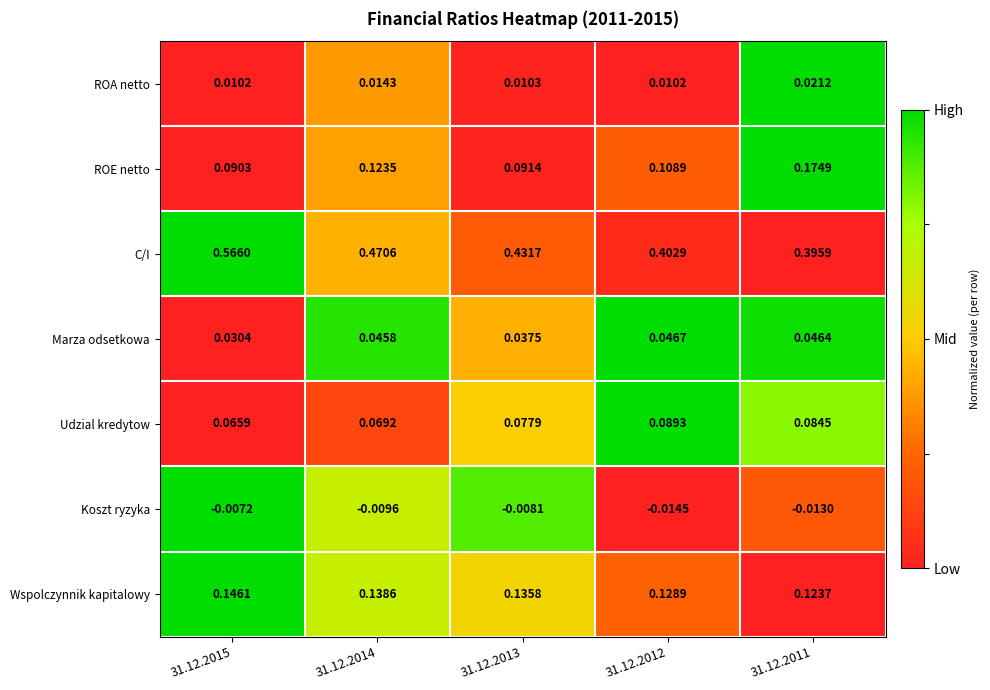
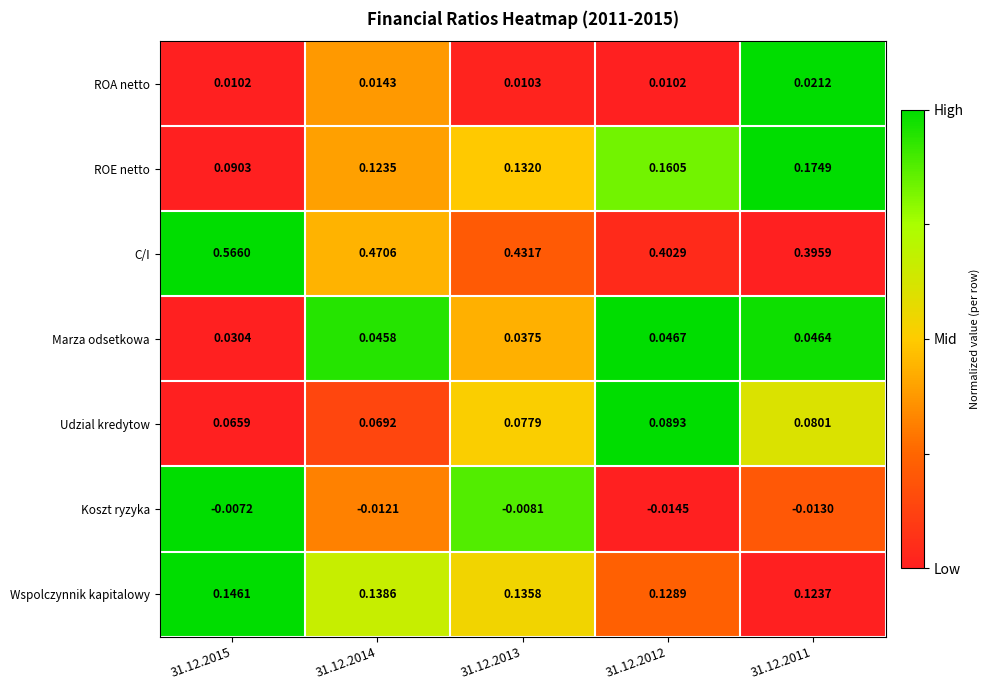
  {
    "ROA netto": {
      "31.12.2015": 0.0102,
      "31.12.2014": 0.0143,
      "31.12.2013": 0.0103,
      "31.12.2012": 0.0102,
      "31.12.2011": 0.0212
    },
    "ROE netto": {
      "31.12.2015": 0.0903,
      "31.12.2014": 0.1235,
-     "31.12.2013": 0.0914,
-     "31.12.2012": 0.1089,
+     "31.12.2013": 0.1320,
+     "31.12.2012": 0.1605,
      "31.12.2011": 0.1749
    },
    "C/I": {
      "31.12.2015": 0.5660,
      "31.12.2014": 0.4706,
      "31.12.2013": 0.4317,
      "31.12.2012": 0.4029,
      "31.12.2011": 0.3959
    },
    "Marza odsetkowa": {
      "31.12.2015": 0.0304,
      "31.12.2014": 0.0458,
      "31.12.2013": 0.0375,
      "31.12.2012": 0.0467,
      "31.12.2011": 0.0464
    },
    "Udzial kredytow": {
      "31.12.2015": 0.0659,
      "31.12.2014": 0.0692,
      "31.12.2013": 0.0779,
      "31.12.2012": 0.0893,
-     "31.12.2011": 0.0845
+     "31.12.2011": 0.0801
    },
    "Koszt ryzyka": {
      "31.12.2015": -0.0072,
-     "31.12.2014": -0.0096,
+     "31.12.2014": -0.0121,
      "31.12.2013": -0.0081,
      "31.12.2012": -0.0145,
      "31.12.2011": -0.0130
    },
    "Wspolczynnik kapitalowy": {
      "31.12.2015": 0.1461,
      "31.12.2014": 0.1386,
      "31.12.2013": 0.1358,
      "31.12.2012": 0.1289,
      "31.12.2011": 0.1237
    }
  }
